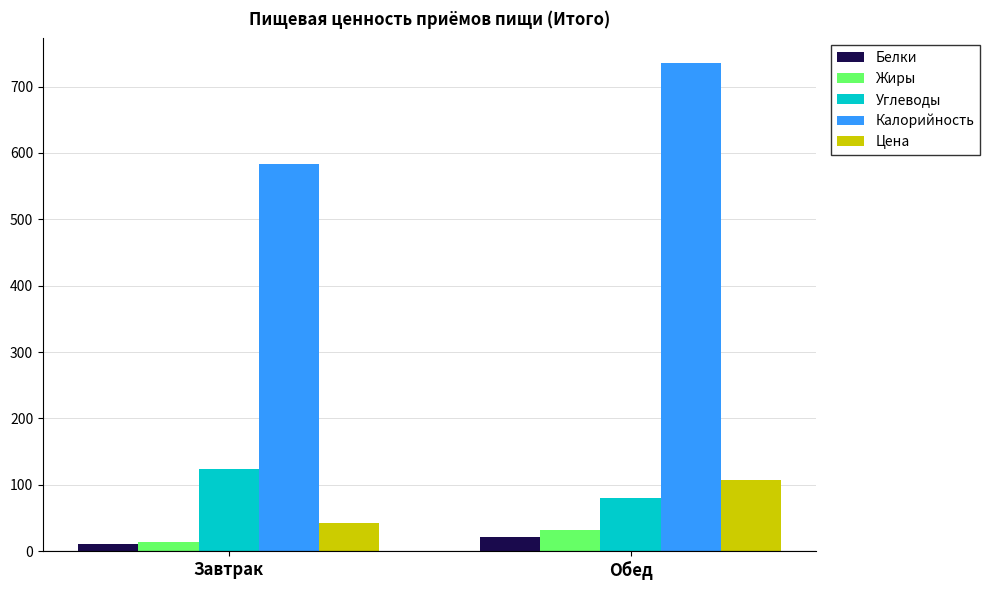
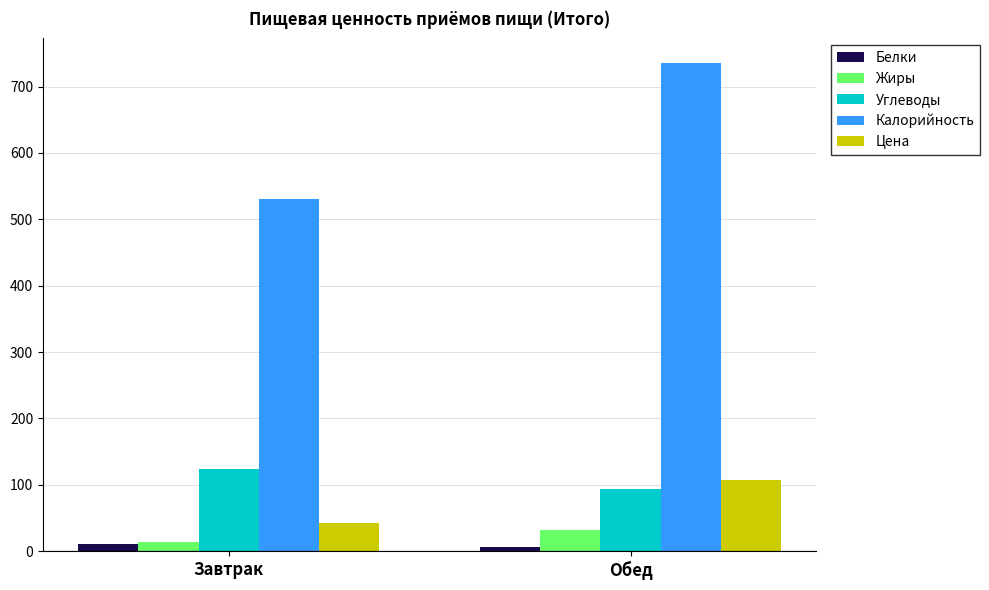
  {
    "Белки": {
      "Завтрак": 10,
-     "Обед": 20
+     "Обед": 10
    },
    "Жиры": {
      "Завтрак": 10,
      "Обед": 30
    },
    "Углеводы": {
      "Завтрак": 120,
-     "Обед": 80
+     "Обед": 90
    },
    "Калорийность": {
-     "Завтрак": 580,
+     "Завтрак": 530,
      "Обед": 740
    },
    "Цена": {
      "Завтрак": 40,
      "Обед": 110
    }
  }
